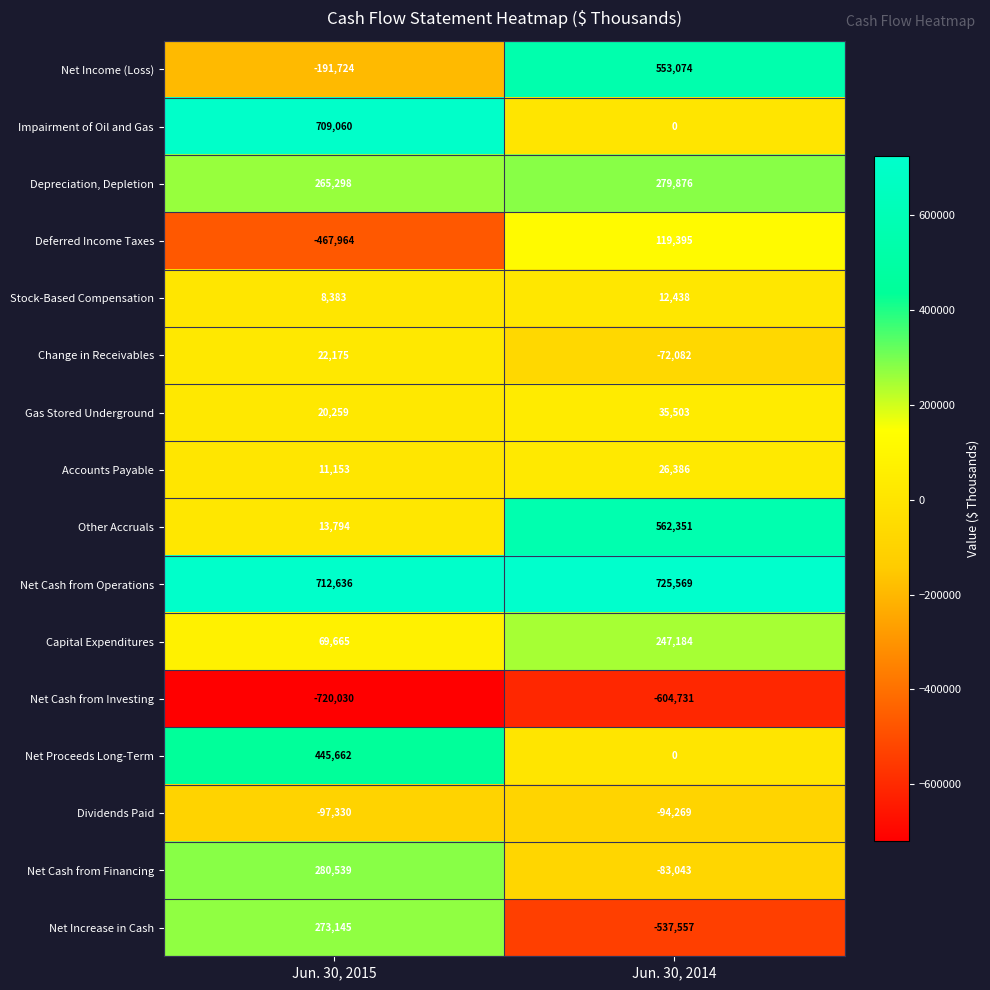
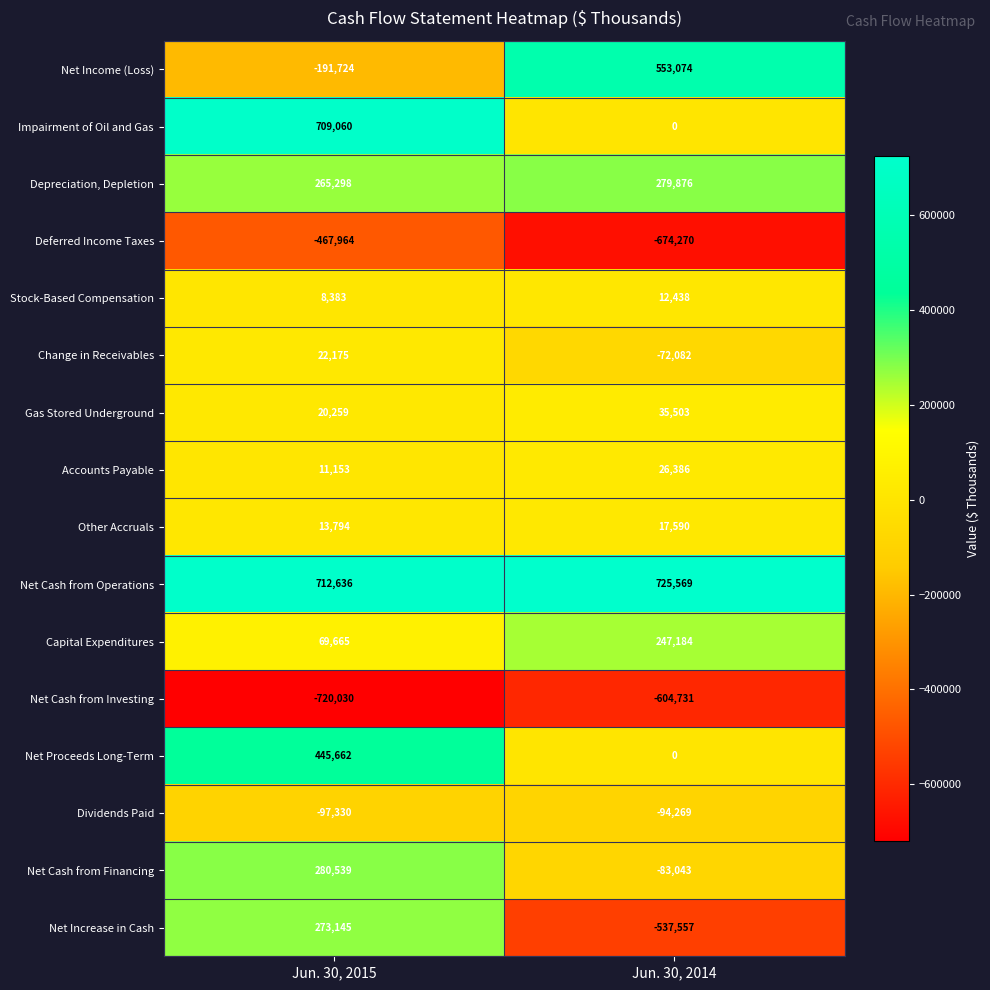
  {
    "Net Income (Loss)": {
      "Jun. 30, 2015": "-191,724",
      "Jun. 30, 2014": "553,074"
    },
    "Impairment of Oil and Gas": {
      "Jun. 30, 2015": "709,060",
      "Jun. 30, 2014": "0"
    },
    "Depreciation, Depletion": {
      "Jun. 30, 2015": "265,298",
      "Jun. 30, 2014": "279,876"
    },
    "Deferred Income Taxes": {
      "Jun. 30, 2015": "-467,964",
-     "Jun. 30, 2014": "119,395"
+     "Jun. 30, 2014": "-674,270"
    },
    "Stock-Based Compensation": {
      "Jun. 30, 2015": "8,383",
      "Jun. 30, 2014": "12,438"
    },
    "Change in Receivables": {
      "Jun. 30, 2015": "22,175",
      "Jun. 30, 2014": "-72,082"
    },
    "Gas Stored Underground": {
      "Jun. 30, 2015": "20,259",
      "Jun. 30, 2014": "35,503"
    },
    "Accounts Payable": {
      "Jun. 30, 2015": "11,153",
      "Jun. 30, 2014": "26,386"
    },
    "Other Accruals": {
      "Jun. 30, 2015": "13,794",
-     "Jun. 30, 2014": "562,351"
+     "Jun. 30, 2014": "17,590"
    },
    "Net Cash from Operations": {
      "Jun. 30, 2015": "712,636",
      "Jun. 30, 2014": "725,569"
    },
    "Capital Expenditures": {
      "Jun. 30, 2015": "69,665",
      "Jun. 30, 2014": "247,184"
    },
    "Net Cash from Investing": {
      "Jun. 30, 2015": "-720,030",
      "Jun. 30, 2014": "-604,731"
    },
    "Net Proceeds Long-Term": {
      "Jun. 30, 2015": "445,662",
      "Jun. 30, 2014": "0"
    },
    "Dividends Paid": {
      "Jun. 30, 2015": "-97,330",
      "Jun. 30, 2014": "-94,269"
    },
    "Net Cash from Financing": {
      "Jun. 30, 2015": "280,539",
      "Jun. 30, 2014": "-83,043"
    },
    "Net Increase in Cash": {
      "Jun. 30, 2015": "273,145",
      "Jun. 30, 2014": "-537,557"
    }
  }
